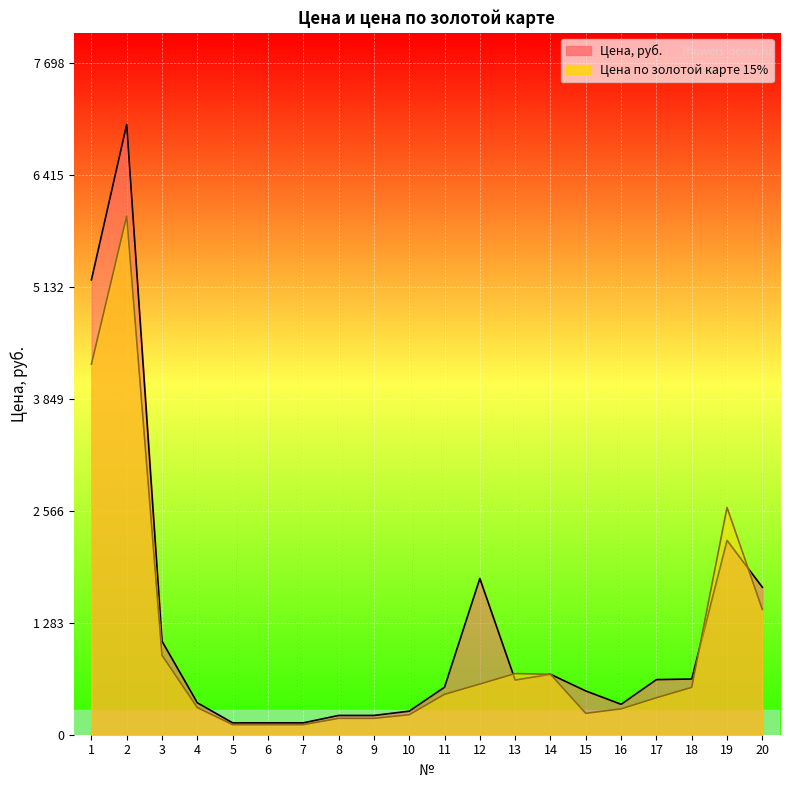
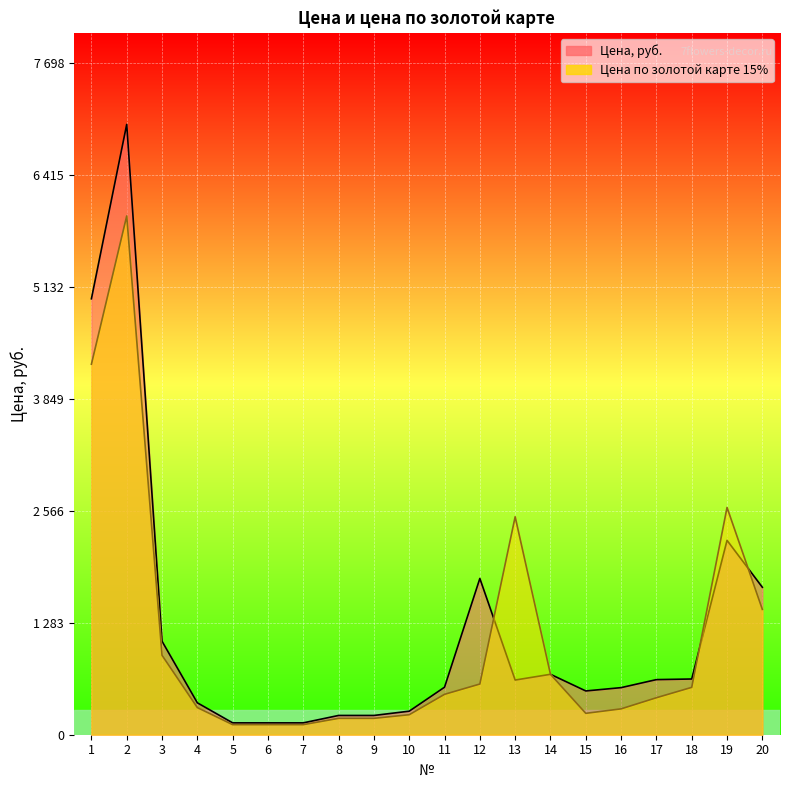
  {
    "Цена, руб.": {
-     "1": 5200,
+     "1": 5000,
      "2": 7000,
      "3": 1100,
      "4": 400,
      "11": 500,
      "12": 1800,
      "13": 600,
      "15": 500,
-     "16": 300,
+     "16": 500,
      "17": 600,
      "18": 600,
      "19": 2200,
      "20": 1700
    },
    "Цена по золотой карте 15%": {
      "1": 4200,
      "2": 5900,
      "3": 900,
      "4": 300,
      "11": 500,
      "12": 600,
-     "13": 700,
+     "13": 2500,
      "16": 300,
      "17": 400,
      "18": 500,
      "19": 2600,
      "20": 1400
    }
  }
